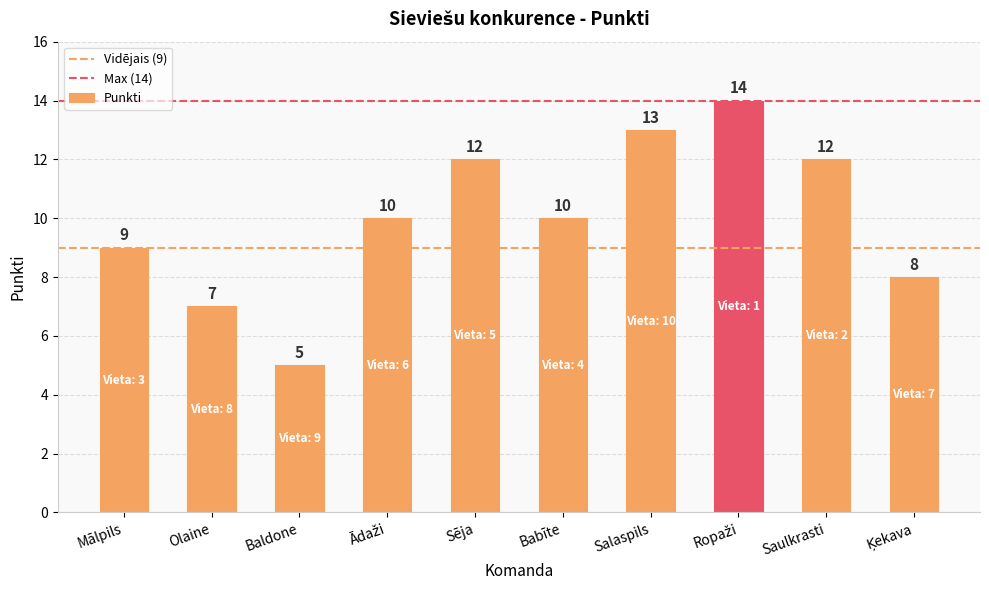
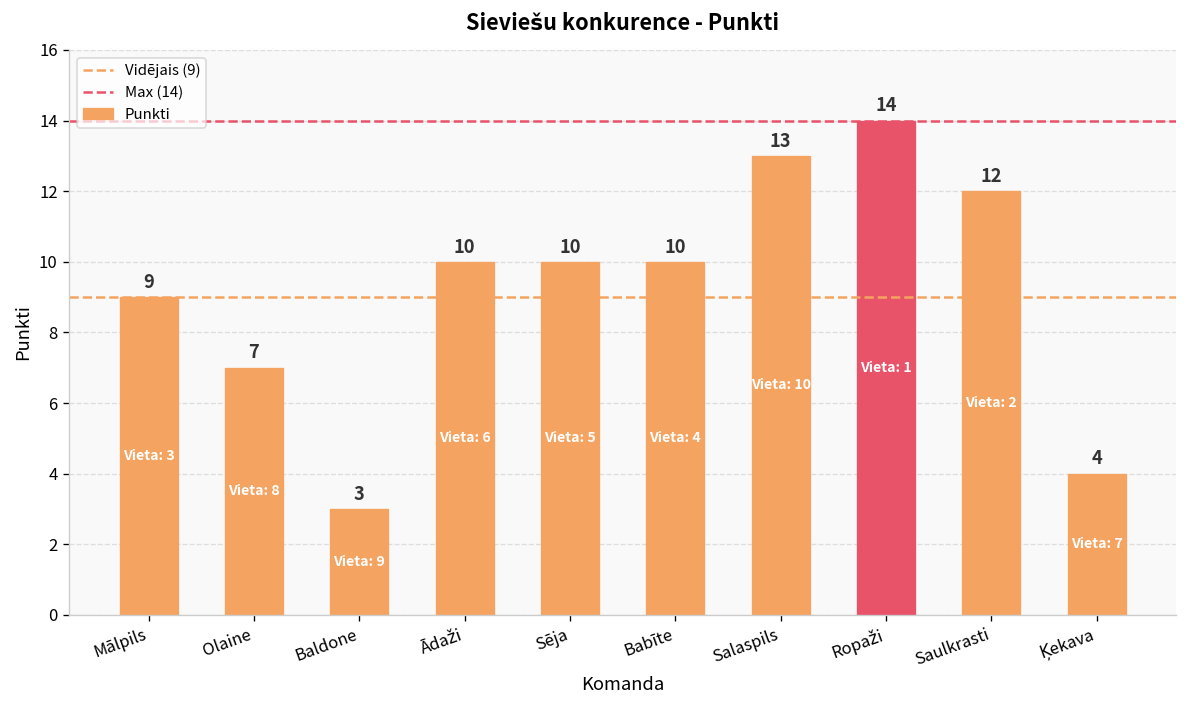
  {
    "Mālpils": 9,
    "Olaine": 7,
-   "Baldone": 5,
+   "Baldone": 3,
    "Ādaži": 10,
-   "Sēja": 12,
+   "Sēja": 10,
    "Babīte": 10,
    "Salaspils": 13,
    "Ropaži": 14,
    "Saulkrasti": 12,
-   "Ķekava": 8
+   "Ķekava": 4
  }
